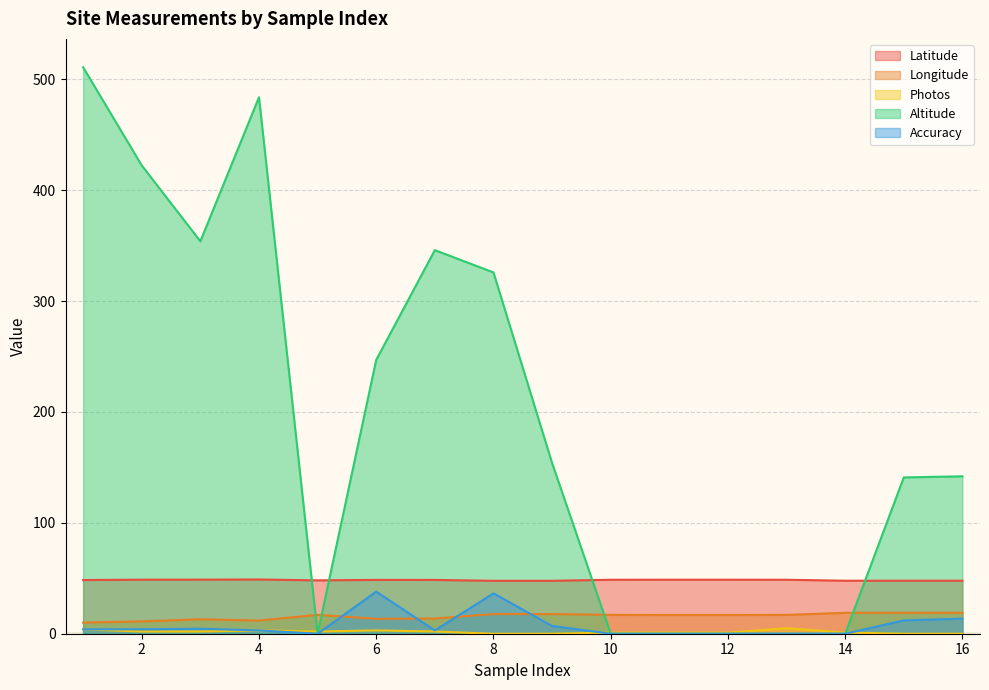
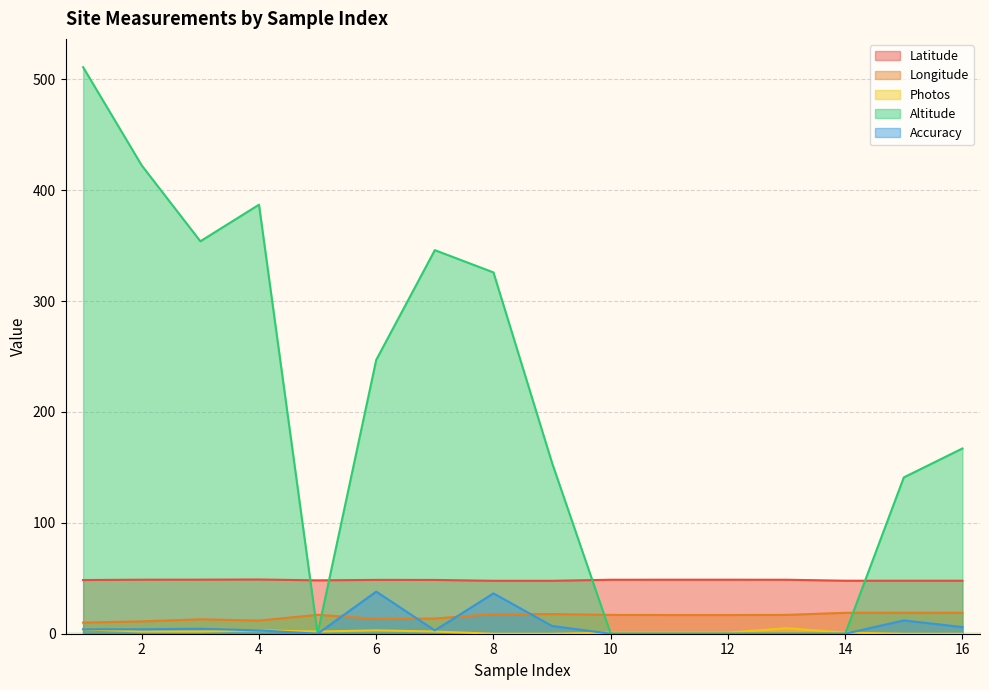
  {
    "Altitude": {
      "2": 422,
-     "4": 484,
+     "4": 387,
      "6": 247,
      "8": 326,
-     "16": 142
+     "16": 167
    },
    "Accuracy": {
      "6": 38,
      "8": 36,
-     "16": 14
+     "16": 6
    }
  }
